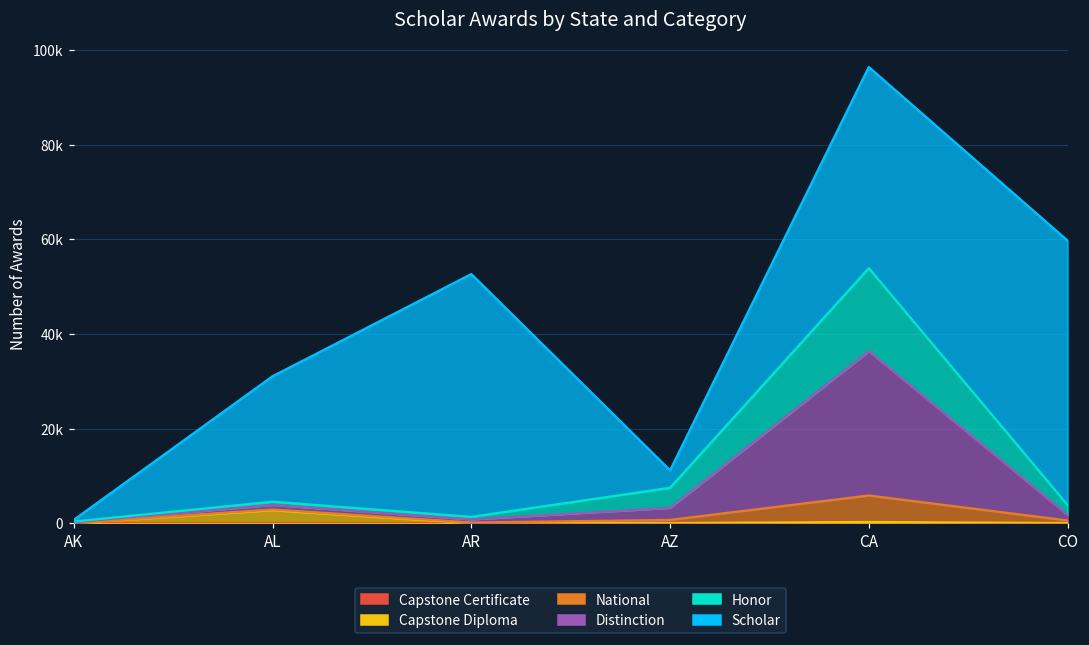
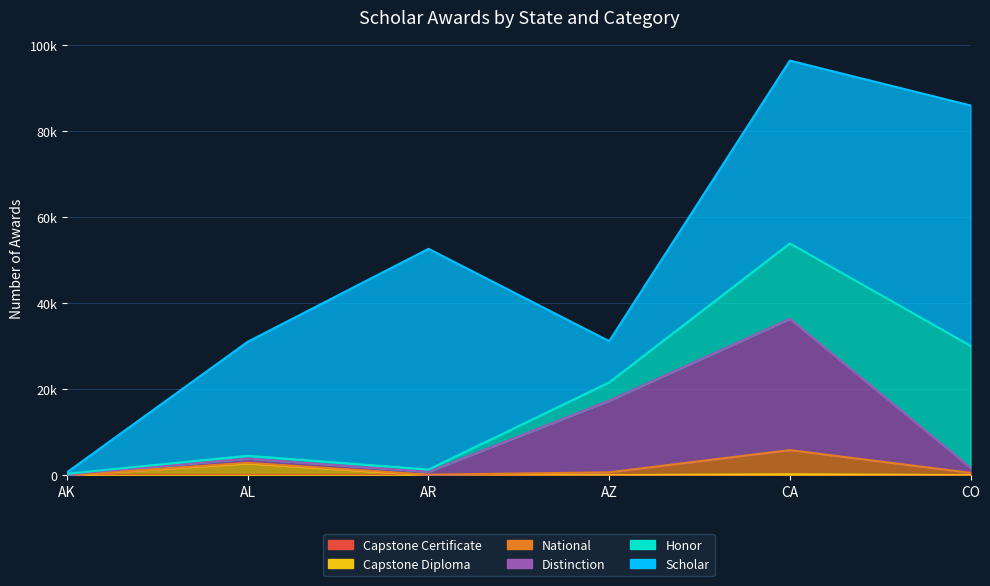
  {
    "Distinction": {
      "AL": 1000,
-     "AZ": 3000,
+     "AZ": 17000,
      "CA": 31000,
      "CO": 1000
    },
    "Honor": {
      "AL": 1000,
      "AZ": 4000,
      "CA": 18000,
-     "CO": 2000
+     "CO": 28000
    },
    "Scholar": {
      "AL": 27000,
      "AR": 51000,
-     "AZ": 4000,
+     "AZ": 10000,
      "CA": 43000,
      "CO": 56000
    }
  }
